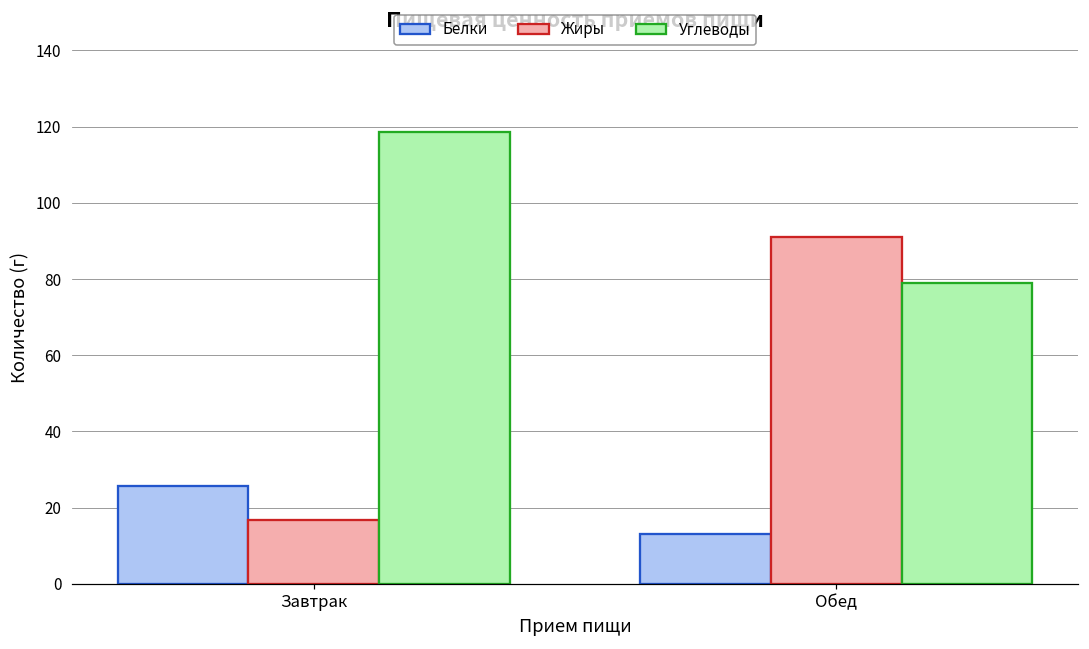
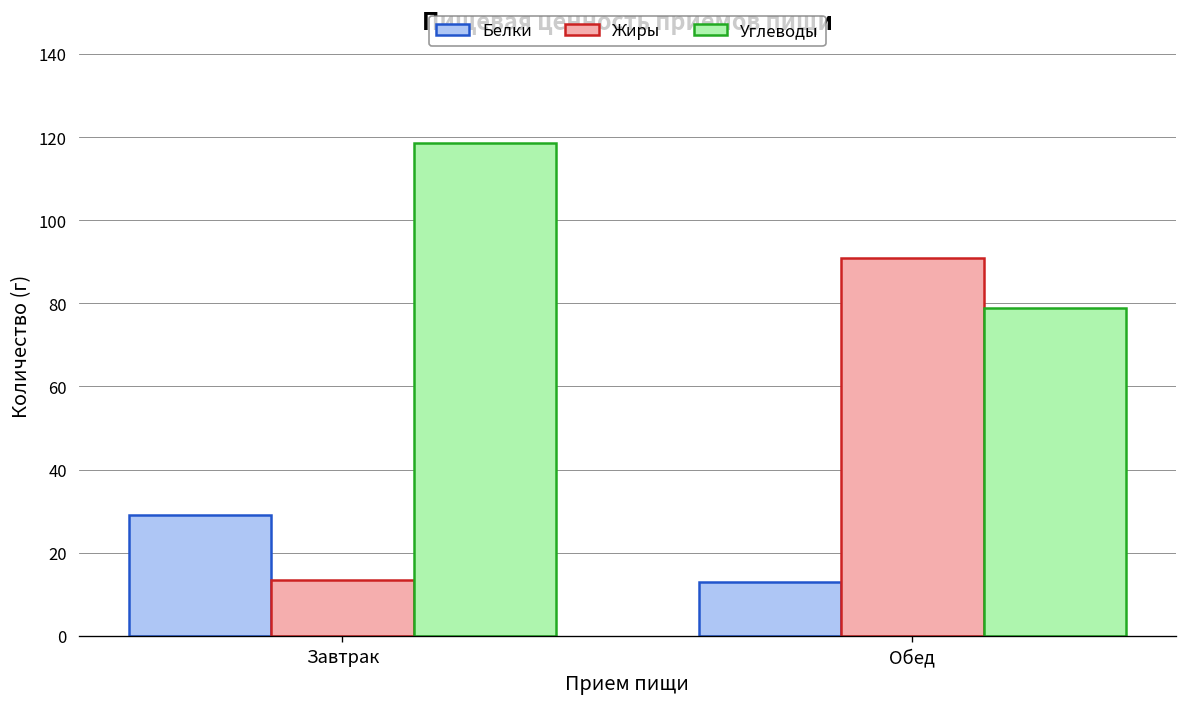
  {
    "Белки": {
-     "Завтрак": 26,
+     "Завтрак": 29,
      "Обед": 13
    },
    "Жиры": {
-     "Завтрак": 17,
+     "Завтрак": 13,
      "Обед": 91
    },
    "Углеводы": {
      "Завтрак": 119,
      "Обед": 79
    }
  }
